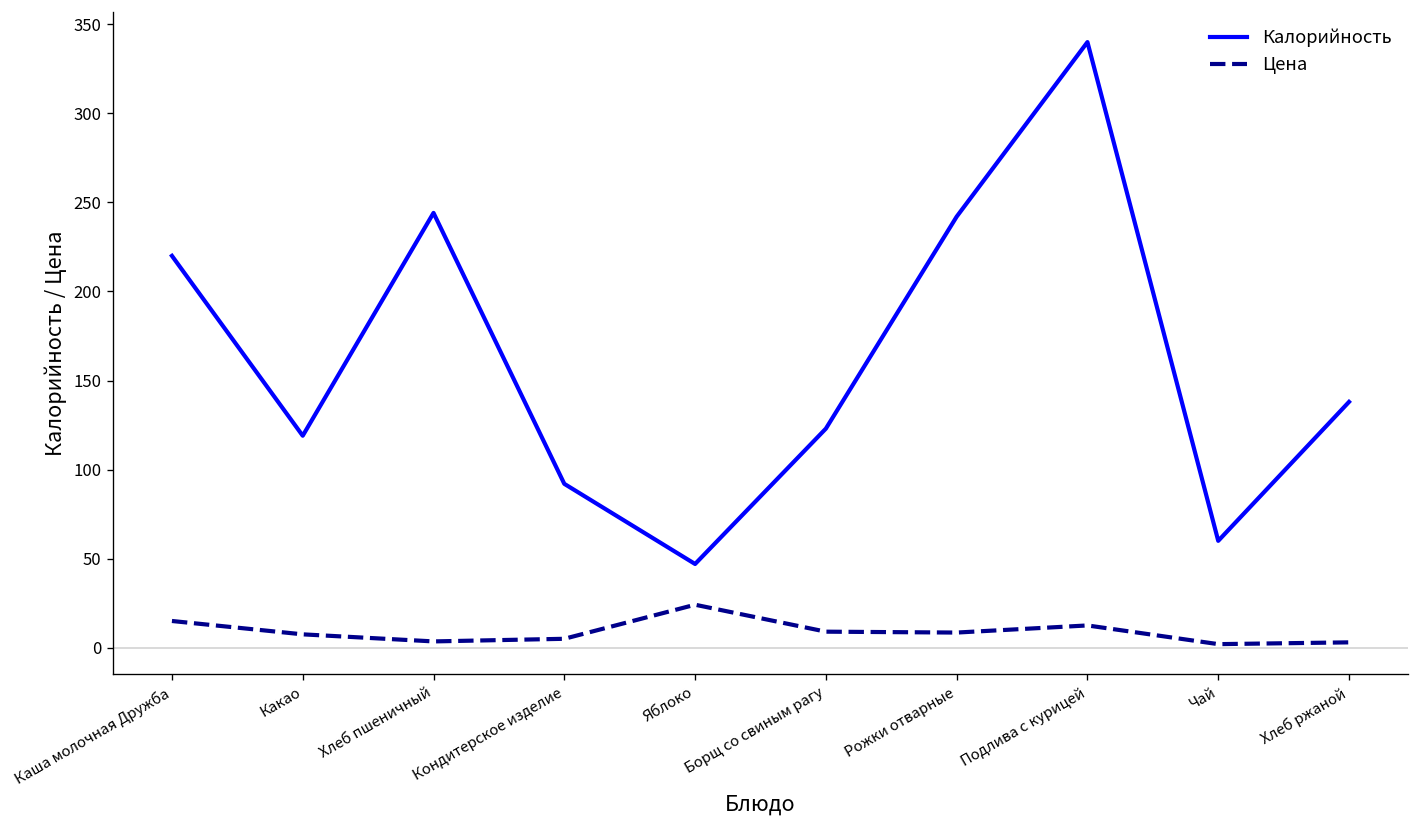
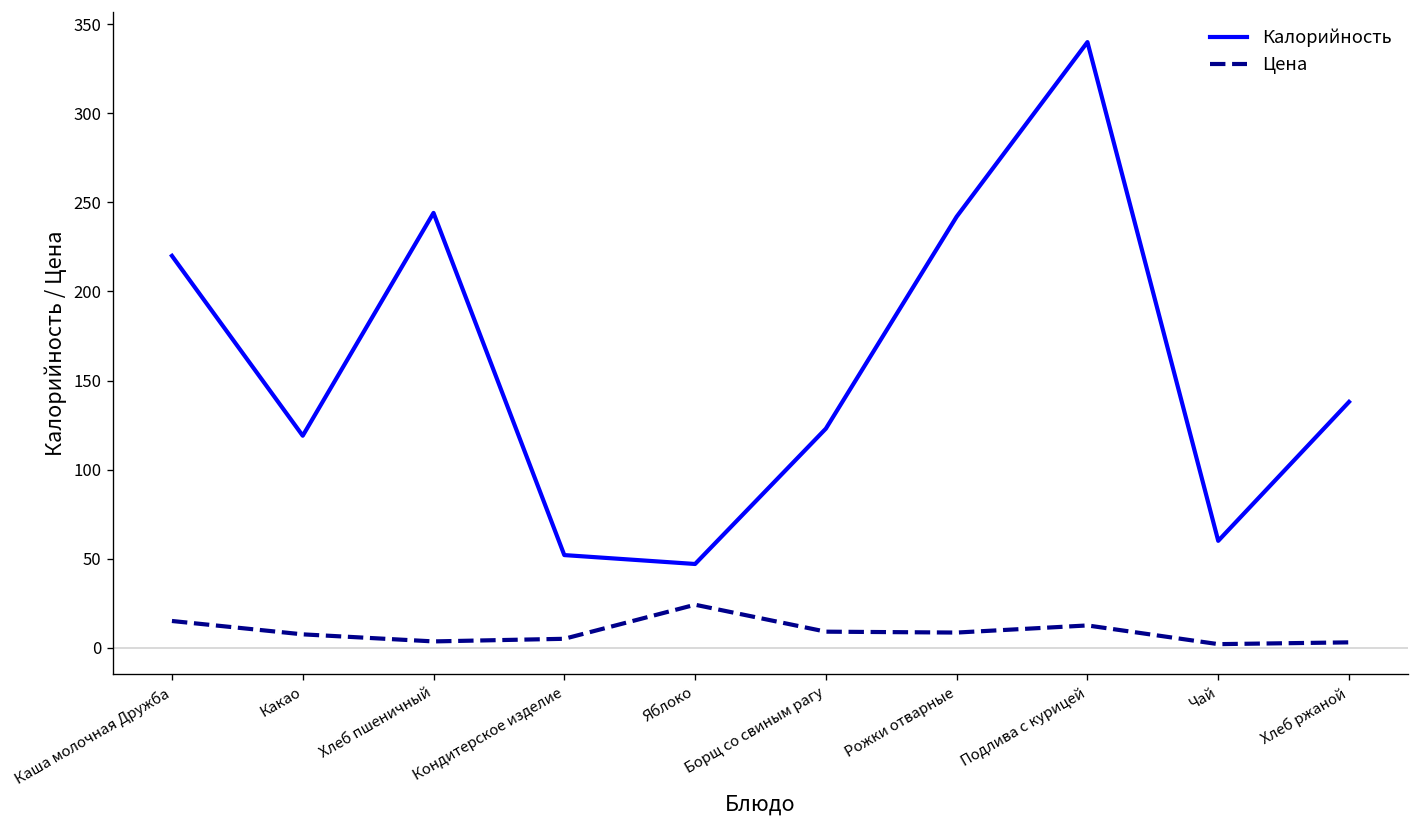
  {
    "Калорийность": {
      "Каша молочная Дружба": 220,
      "Какао": 119,
      "Хлеб пшеничный": 244,
-     "Кондитерское изделие": 92,
+     "Кондитерское изделие": 52,
      "Яблоко": 47,
      "Борщ со свиным рагу": 123,
      "Рожки отварные": 242,
      "Подлива с курицей": 340,
      "Чай": 60,
      "Хлеб ржаной": 138
    },
    "Цена": {
      "Каша молочная Дружба": 15,
      "Какао": 8,
      "Хлеб пшеничный": 4,
      "Кондитерское изделие": 5,
      "Яблоко": 24,
      "Борщ со свиным рагу": 9,
      "Рожки отварные": 9,
      "Подлива с курицей": 13,
      "Чай": 2,
      "Хлеб ржаной": 3
    }
  }
